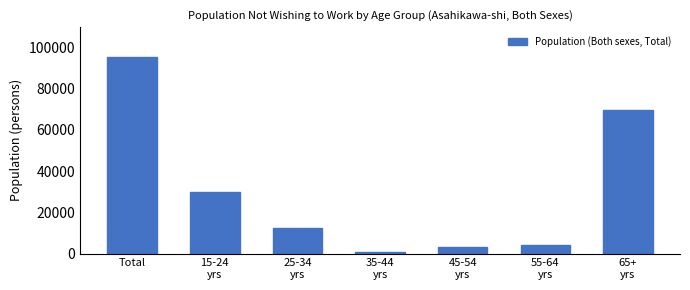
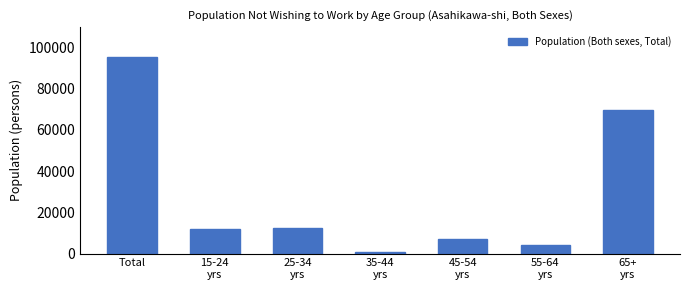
  {
    "Total": 96000,
-   "15-24 yrs": 30000,
+   "15-24 yrs": 12000,
    "25-34 yrs": 12000,
-   "45-54 yrs": 3000,
+   "45-54 yrs": 7000,
    "55-64 yrs": 4000,
    "65+ yrs": 70000
  }
